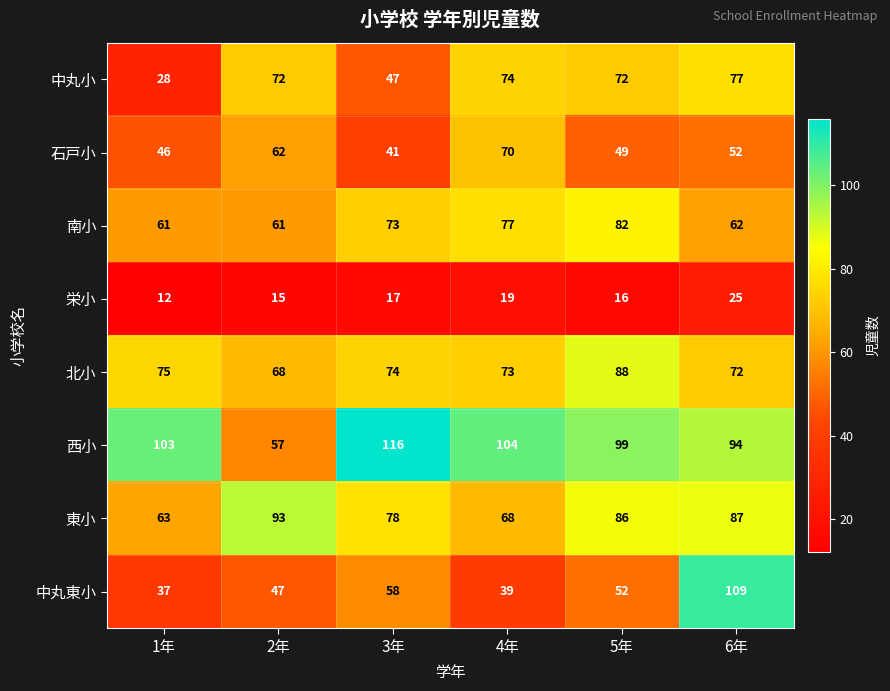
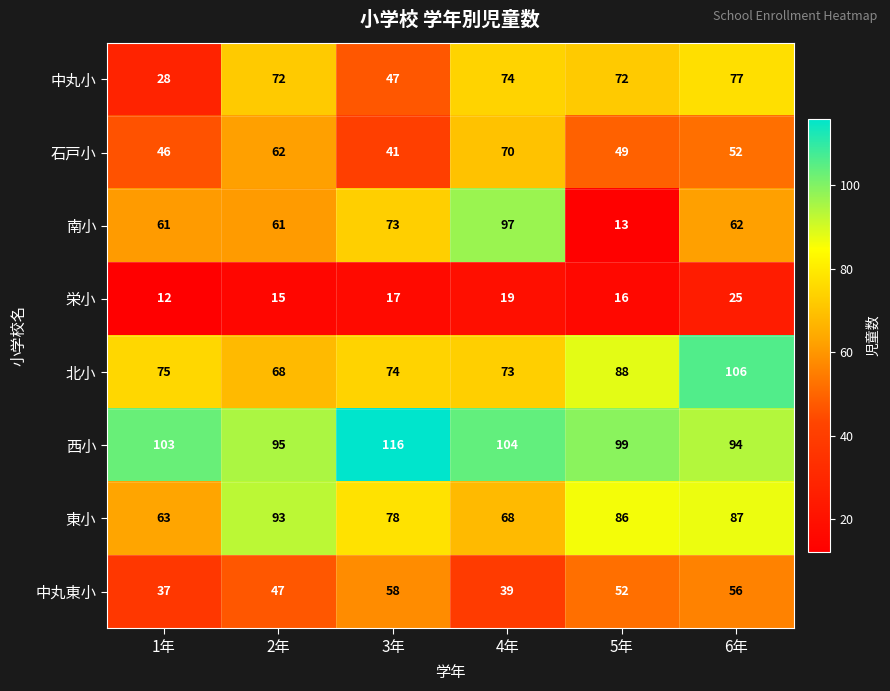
  {
    "中丸小": {
      "1年": 28,
      "2年": 72,
      "3年": 47,
      "4年": 74,
      "5年": 72,
      "6年": 77
    },
    "石戸小": {
      "1年": 46,
      "2年": 62,
      "3年": 41,
      "4年": 70,
      "5年": 49,
      "6年": 52
    },
    "南小": {
      "1年": 61,
      "2年": 61,
      "3年": 73,
-     "4年": 77,
-     "5年": 82,
+     "4年": 97,
+     "5年": 13,
      "6年": 62
    },
    "栄小": {
      "1年": 12,
      "2年": 15,
      "3年": 17,
      "4年": 19,
      "5年": 16,
      "6年": 25
    },
    "北小": {
      "1年": 75,
      "2年": 68,
      "3年": 74,
      "4年": 73,
      "5年": 88,
-     "6年": 72
+     "6年": 106
    },
    "西小": {
      "1年": 103,
-     "2年": 57,
+     "2年": 95,
      "3年": 116,
      "4年": 104,
      "5年": 99,
      "6年": 94
    },
    "東小": {
      "1年": 63,
      "2年": 93,
      "3年": 78,
      "4年": 68,
      "5年": 86,
      "6年": 87
    },
    "中丸東小": {
      "1年": 37,
      "2年": 47,
      "3年": 58,
      "4年": 39,
      "5年": 52,
-     "6年": 109
+     "6年": 56
    }
  }
